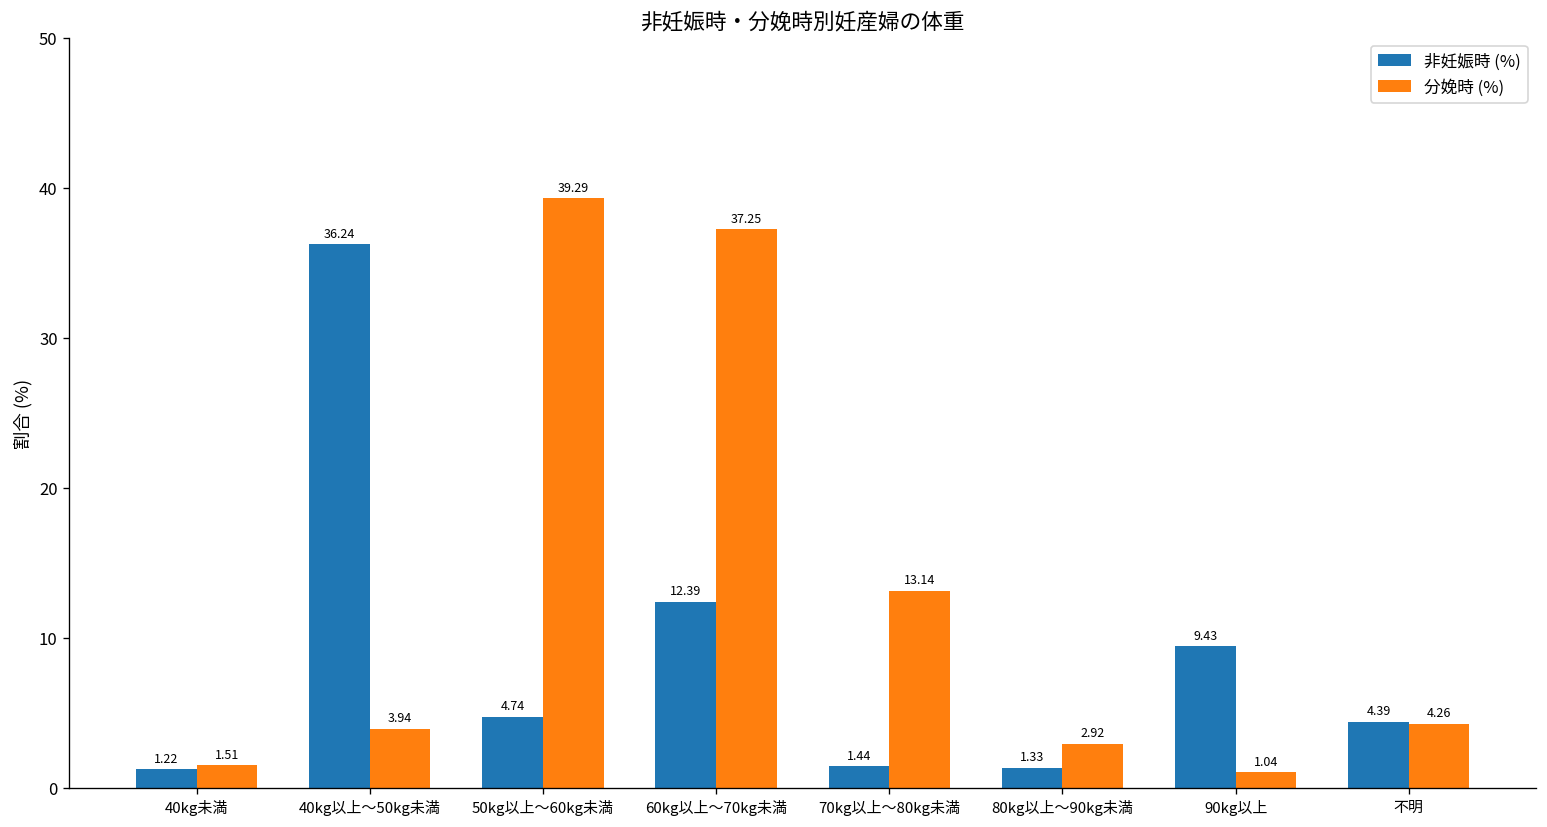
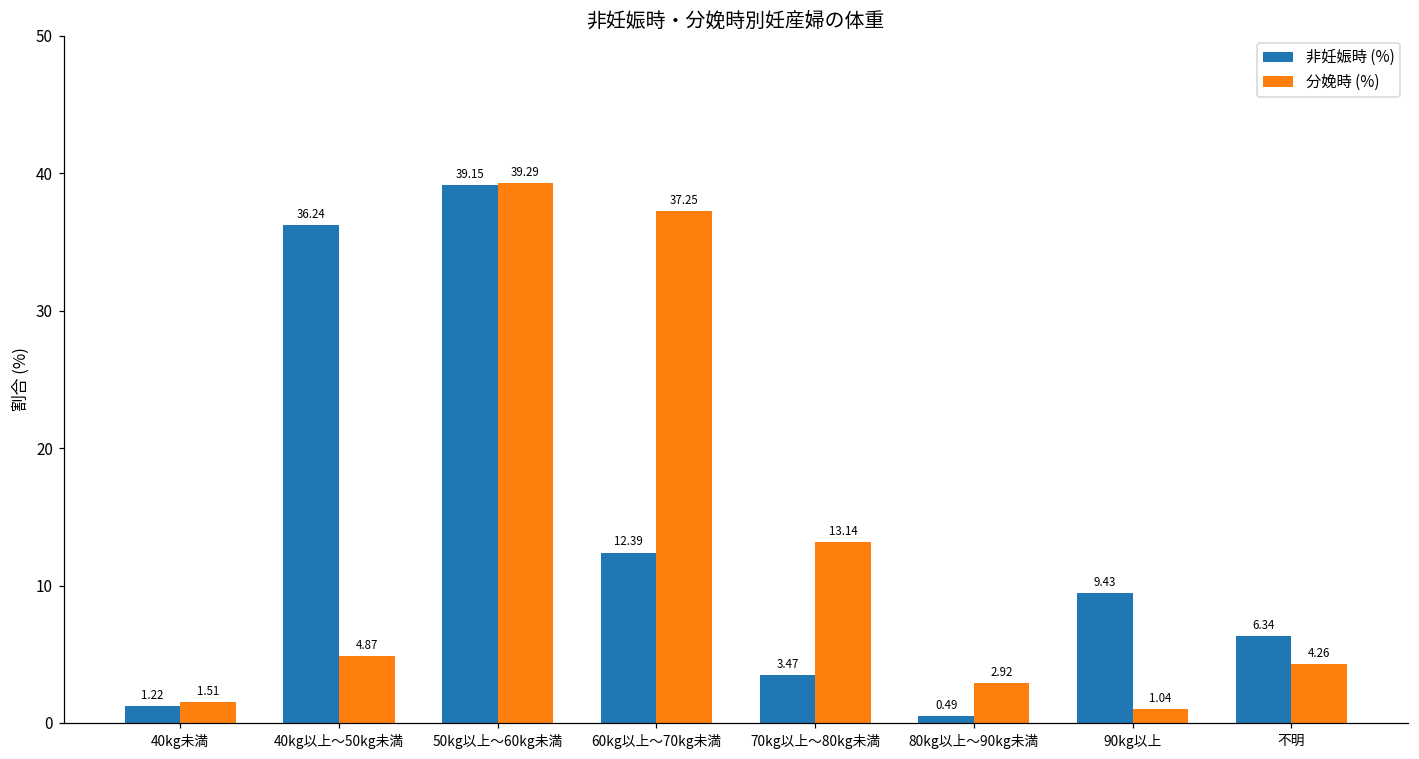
  {
    "非妊娠時 (%)": {
      "40kg未満": 1.22,
      "40kg以上～50kg未満": 36.24,
-     "50kg以上～60kg未満": 4.74,
+     "50kg以上～60kg未満": 39.15,
      "60kg以上～70kg未満": 12.39,
-     "70kg以上～80kg未満": 1.44,
-     "80kg以上～90kg未満": 1.33,
+     "70kg以上～80kg未満": 3.47,
+     "80kg以上～90kg未満": 0.49,
      "90kg以上": 9.43,
-     "不明": 4.39
+     "不明": 6.34
    },
    "分娩時 (%)": {
      "40kg未満": 1.51,
-     "40kg以上～50kg未満": 3.94,
+     "40kg以上～50kg未満": 4.87,
      "50kg以上～60kg未満": 39.29,
      "60kg以上～70kg未満": 37.25,
      "70kg以上～80kg未満": 13.14,
      "80kg以上～90kg未満": 2.92,
      "90kg以上": 1.04,
      "不明": 4.26
    }
  }
